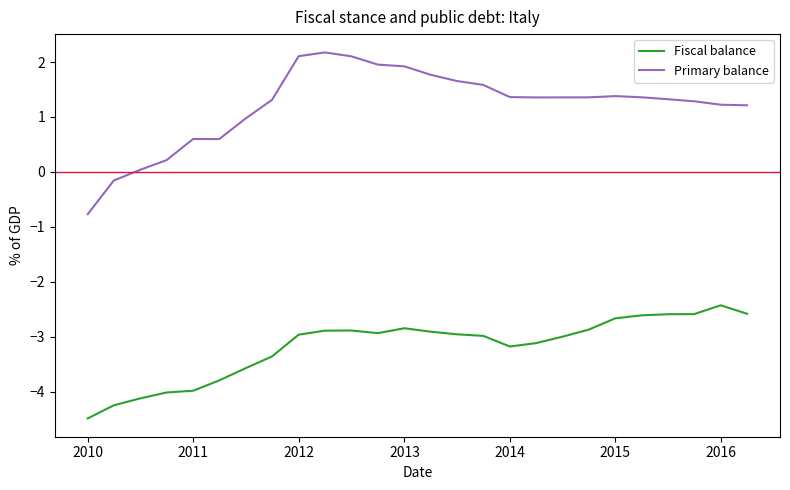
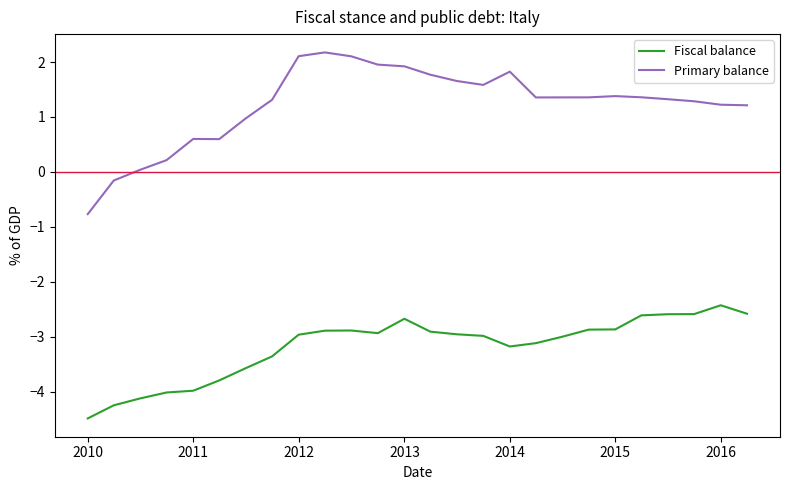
  {
    "Fiscal balance": {
      "2010": -4.5,
      "2011": -4.0,
      "2012": -3.0,
-     "2013": -2.8,
+     "2013": -2.7,
      "2014": -3.2,
-     "2015": -2.7,
+     "2015": -2.9,
      "2016": -2.4
    },
    "Primary balance": {
      "2010": -0.8,
      "2011": 0.6,
      "2012": 2.1,
      "2013": 1.9,
-     "2014": 1.4,
+     "2014": 1.8,
      "2015": 1.4,
      "2016": 1.2
    }
  }
